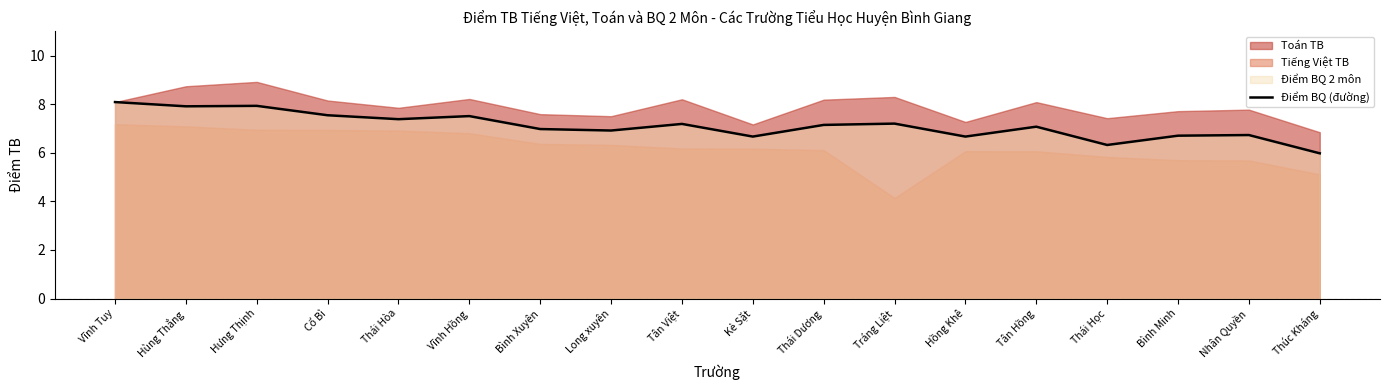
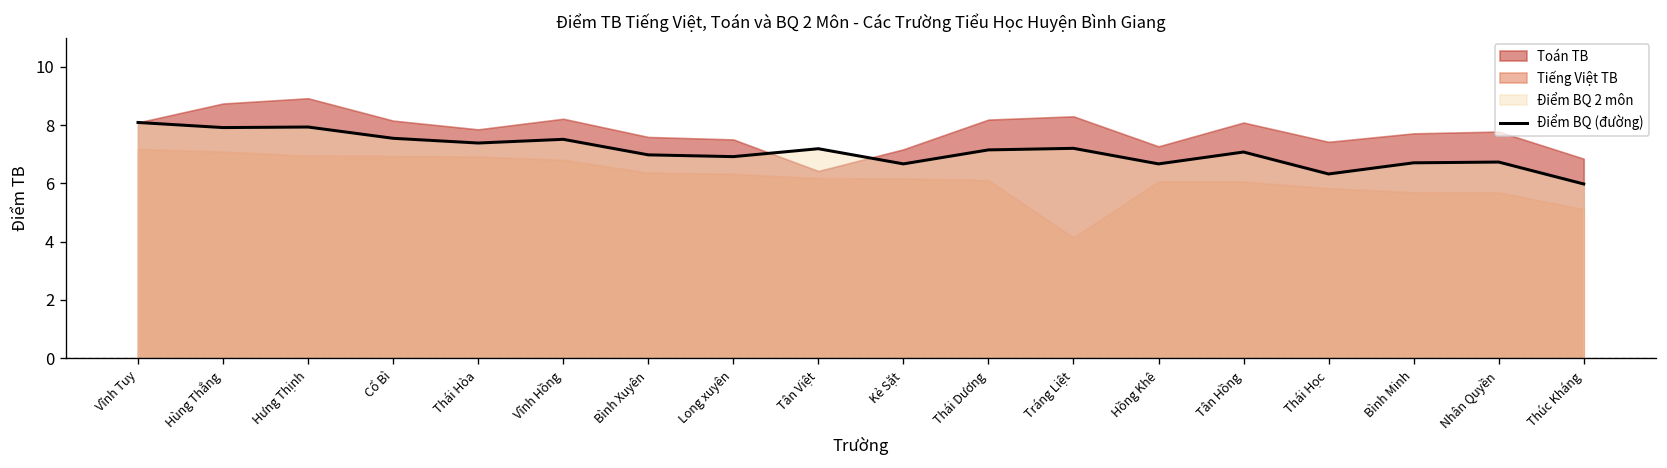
  {
    "Toán TB": {
      "Hùng Thắng": 8.7,
      "Hưng Thịnh": 8.9,
      "Cổ Bì": 8.2,
      "Thái Hòa": 7.9,
      "Vĩnh Hồng": 8.2,
      "Bình Xuyên": 7.6,
      "Long xuyên": 7.5,
-     "Tân Việt": 8.2,
+     "Tân Việt": 6.4,
      "Kẻ Sặt": 7.2,
      "Thái Dương": 8.2,
      "Tráng Liệt": 8.3,
      "Hồng Khê": 7.3,
      "Tân Hồng": 8.1,
      "Thái Học": 7.4,
      "Bình Minh": 7.7,
      "Nhân Quyền": 7.8,
      "Thúc Kháng": 6.8
    },
    "Tiếng Việt TB": {
      "Vĩnh Tuy": 7.2,
      "Hùng Thắng": 7.1,
      "Hưng Thịnh": 6.9,
      "Cổ Bì": 6.9,
      "Thái Hòa": 6.9,
      "Vĩnh Hồng": 6.8,
      "Bình Xuyên": 6.4,
      "Long xuyên": 6.3,
      "Tân Việt": 6.2,
      "Kẻ Sặt": 6.2,
      "Thái Dương": 6.1,
      "Tráng Liệt": 4.1,
      "Hồng Khê": 6.1,
      "Tân Hồng": 6.1,
      "Thái Học": 5.8,
      "Bình Minh": 5.7,
      "Nhân Quyền": 5.7,
      "Thúc Kháng": 5.1
    },
    "Điểm BQ 2 môn": {
      "Hùng Thắng": 7.9,
      "Hưng Thịnh": 7.9,
      "Cổ Bì": 7.5,
      "Thái Hòa": 7.4,
      "Vĩnh Hồng": 7.5,
      "Bình Xuyên": 7.0,
      "Long xuyên": 6.9,
      "Tân Việt": 7.2,
      "Kẻ Sặt": 6.7,
      "Thái Dương": 7.1,
      "Tráng Liệt": 7.2,
      "Hồng Khê": 6.7,
      "Tân Hồng": 7.1,
      "Thái Học": 6.3,
      "Bình Minh": 6.7,
      "Nhân Quyền": 6.7,
      "Thúc Kháng": 6.0
    }
  }
